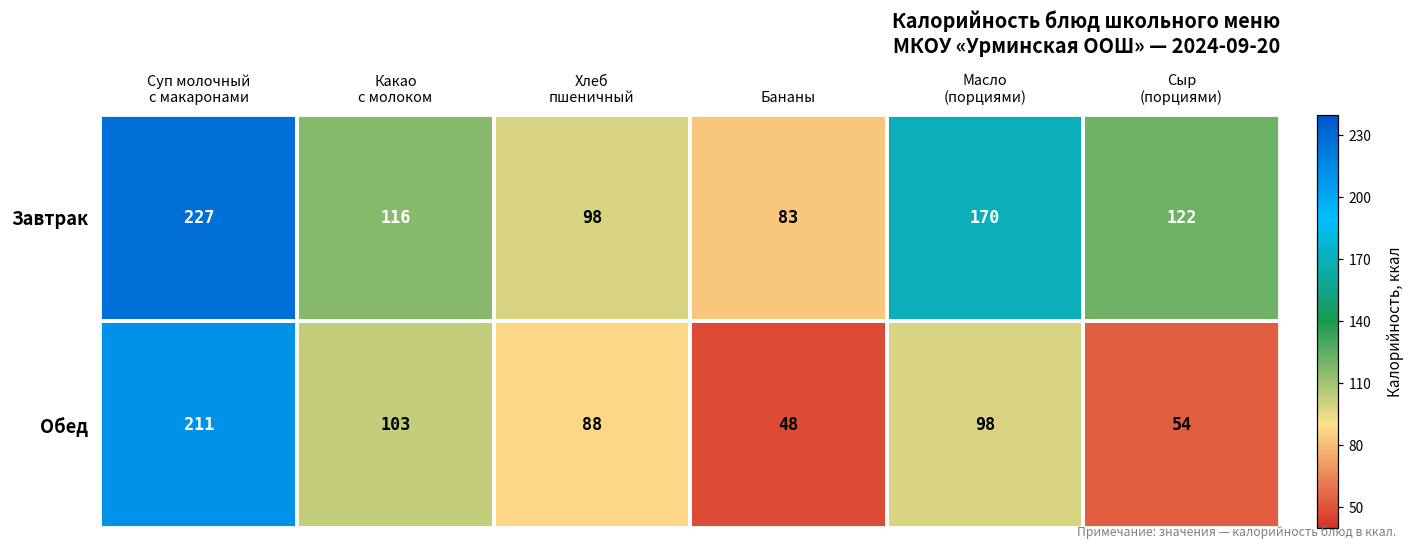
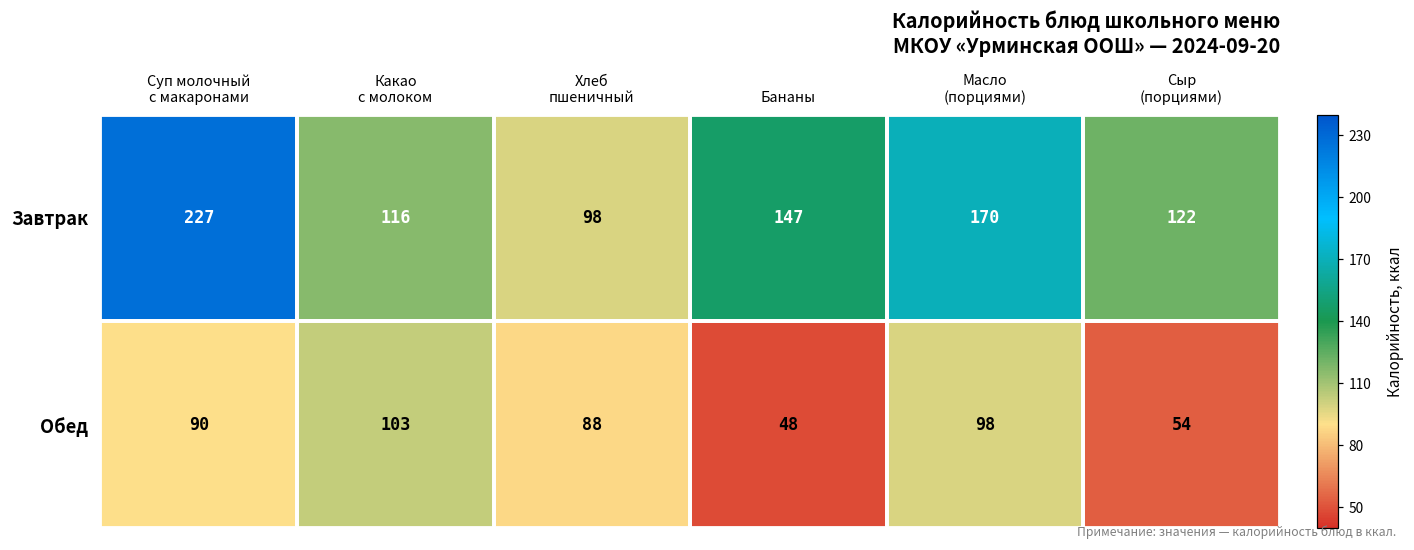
  {
    "Завтрак": {
      "Суп молочный с макаронами": 227,
      "Какао с молоком": 116,
      "Хлеб пшеничный": 98,
-     "Бананы": 83,
+     "Бананы": 147,
      "Масло (порциями)": 170,
      "Сыр (порциями)": 122
    },
    "Обед": {
-     "Суп молочный с макаронами": 211,
+     "Суп молочный с макаронами": 90,
      "Какао с молоком": 103,
      "Хлеб пшеничный": 88,
      "Бананы": 48,
      "Масло (порциями)": 98,
      "Сыр (порциями)": 54
    }
  }
